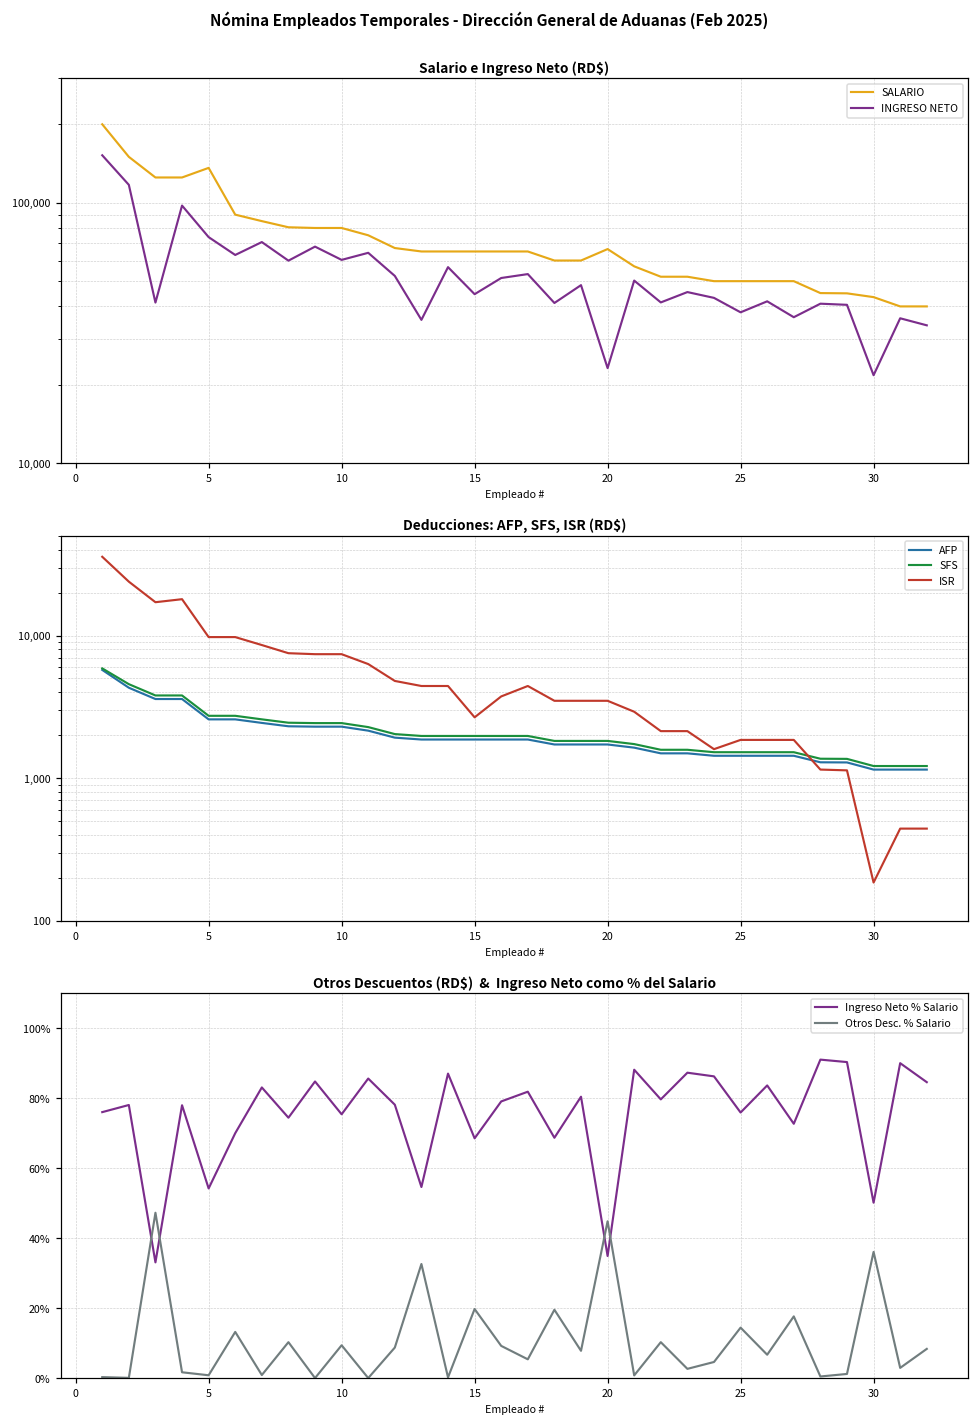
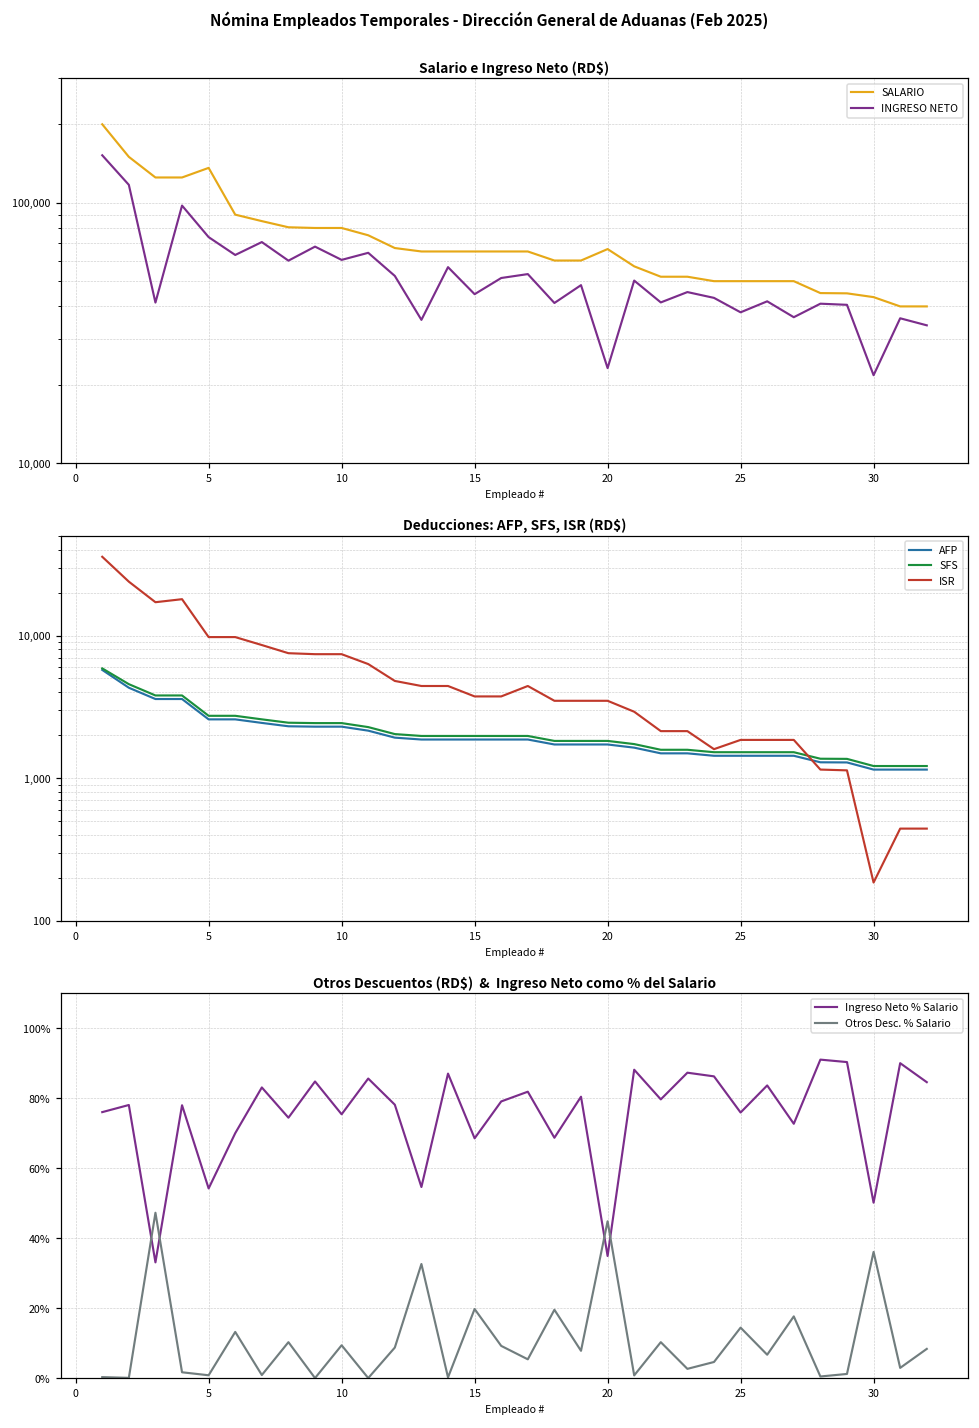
  {
    "Salario e Ingreso Neto (RD$)": {
      "SALARIO": {
        "5": "140,000",
        "10": "80,000",
        "15": "65,000",
        "20": "66,000",
        "25": "50,000",
        "30": "43,000"
      },
      "INGRESO NETO": {
        "5": "74,000",
        "10": "60,000",
        "15": "45,000",
        "20": "23,000",
        "25": "38,000",
        "30": "22,000"
      }
    },
    "Deducciones: AFP, SFS, ISR (RD$)": {
      "AFP": {
        "5": "2,600",
        "10": "2,300",
        "15": "1,900",
        "20": "1,700",
        "25": "1,400",
        "30": "1,100"
      },
      "SFS": {
        "5": "2,700",
        "10": "2,400",
        "15": "2,000",
        "20": "1,800",
        "25": "1,500",
        "30": "1,200"
      },
      "ISR": {
        "5": "10,000",
        "10": "7,000",
-       "15": "2,700",
+       "15": "3,700",
        "20": "3,500",
        "25": "1,900",
        "30": "190"
      }
    },
    "Otros Descuentos (RD$) & Ingreso Neto como % del Salario": {
      "Ingreso Neto % Salario": {
        "5": "54%",
        "10": "75%",
        "15": "69%",
        "20": "35%",
        "25": "76%",
        "30": "50%"
      },
      "Otros Desc. % Salario": {
        "5": "1%",
        "10": "9%",
        "15": "20%",
        "20": "45%",
        "25": "14%",
        "30": "36%"
      }
    }
  }
